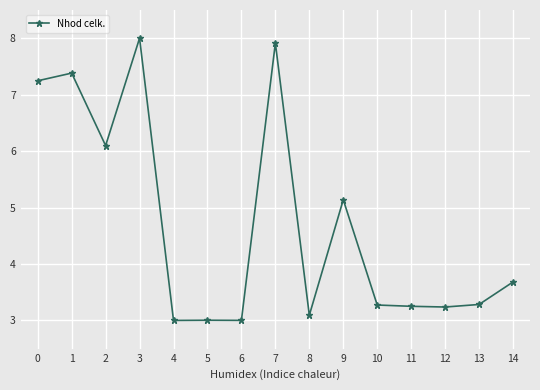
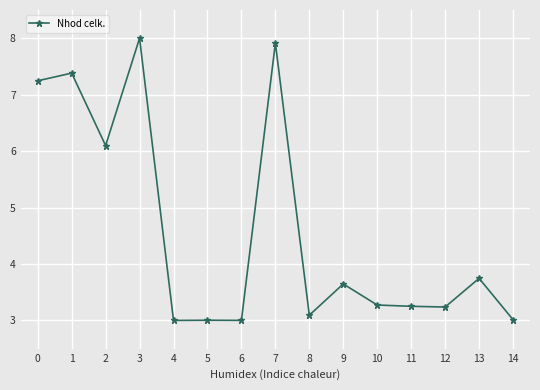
  {
    "0": 7.2,
    "1": 7.4,
    "2": 6.1,
    "3": 8.0,
    "4": 3.0,
    "5": 3.0,
    "6": 3.0,
    "7": 7.9,
    "8": 3.1,
-   "9": 5.1,
+   "9": 3.6,
    "10": 3.3,
    "11": 3.3,
    "12": 3.2,
-   "13": 3.3,
-   "14": 3.7
+   "13": 3.7,
+   "14": 3.0
  }
